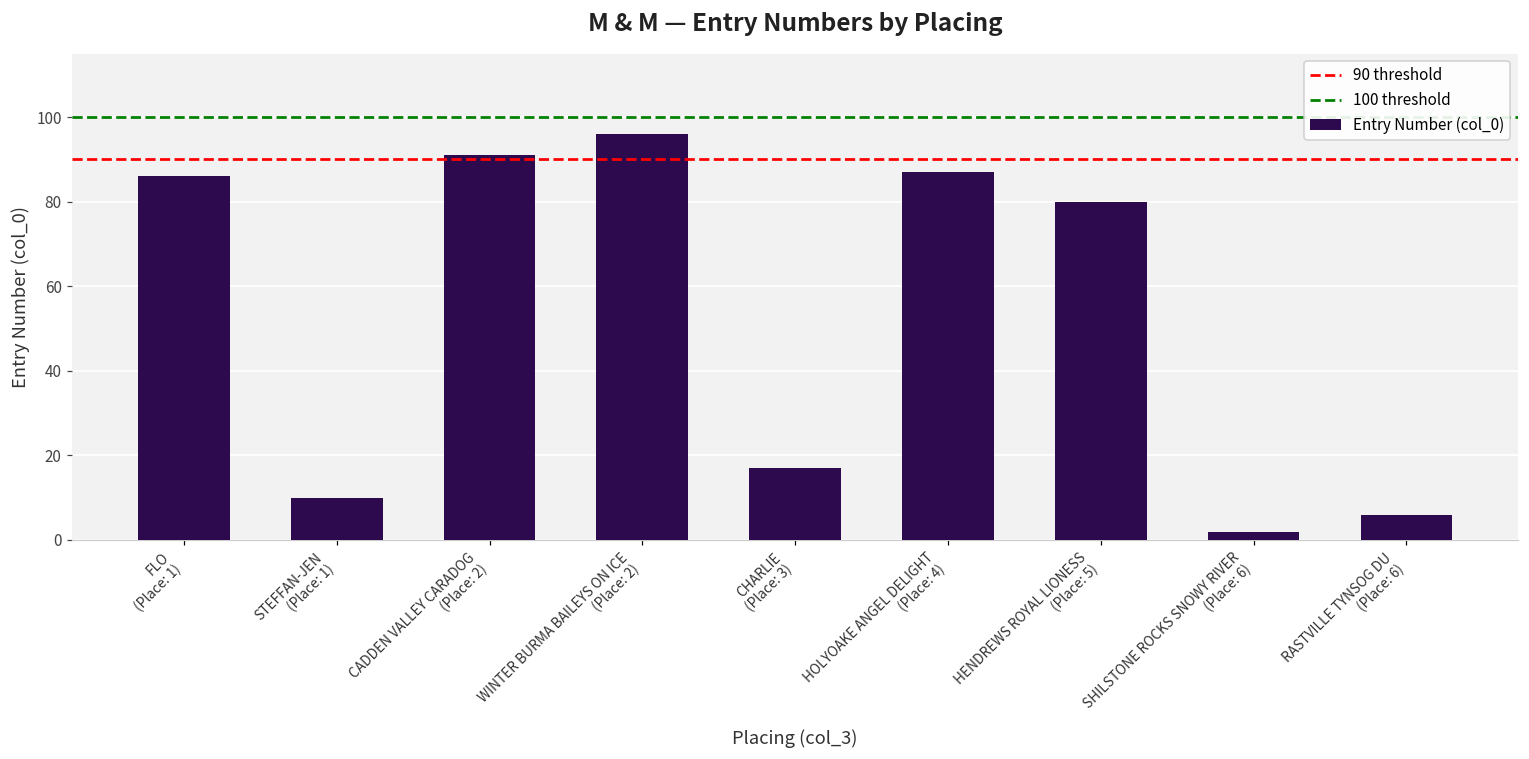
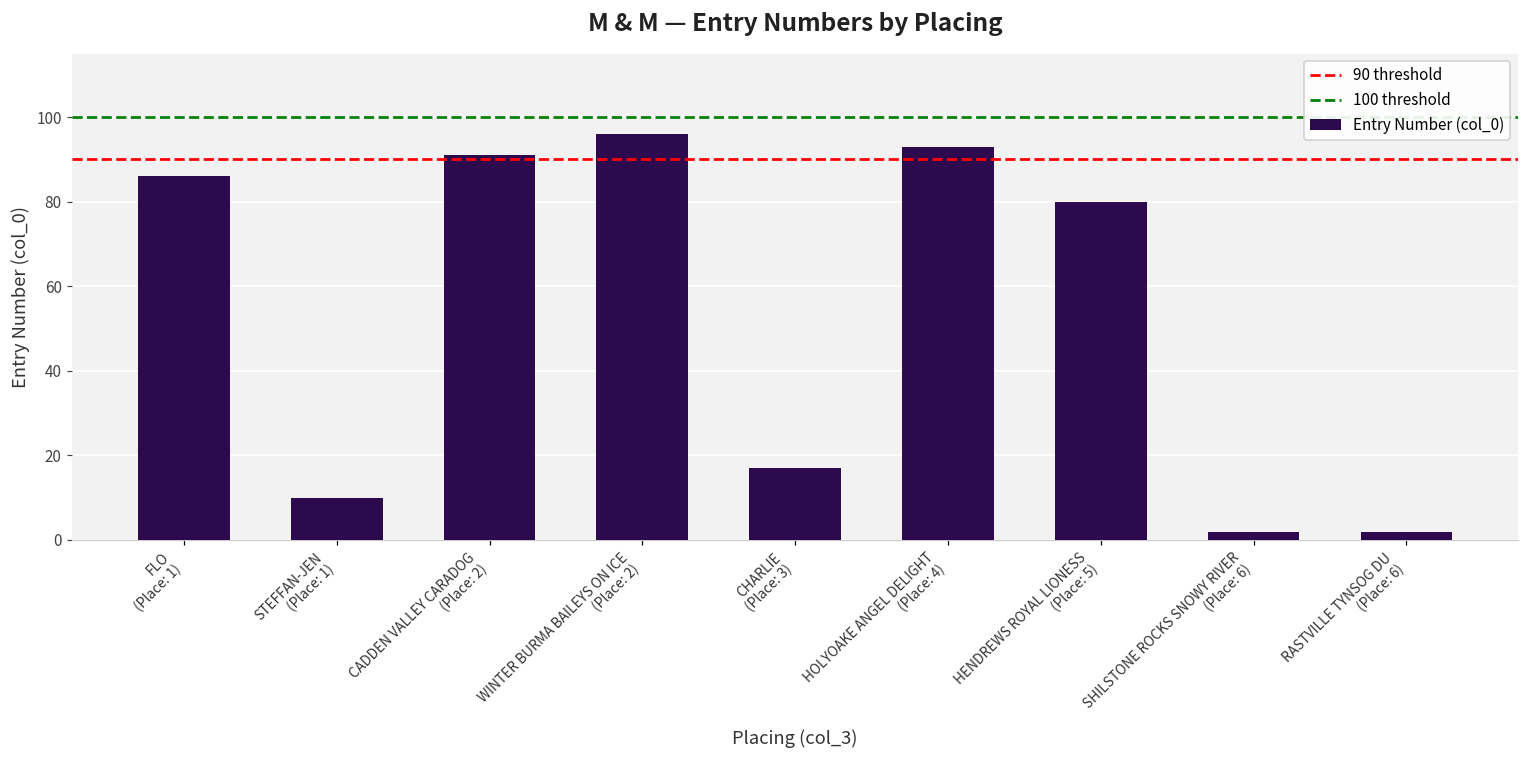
  {
    "FLO (Place: 1)": 86,
    "STEFFAN-JEN (Place: 1)": 10,
    "CADDEN VALLEY CARADOG (Place: 2)": 91,
    "WINTER BURMA BAILEYS ON ICE (Place: 2)": 96,
    "CHARLIE (Place: 3)": 17,
-   "HOLYOAKE ANGEL DELIGHT (Place: 4)": 87,
+   "HOLYOAKE ANGEL DELIGHT (Place: 4)": 93,
    "HENDREWS ROYAL LIONESS (Place: 5)": 80,
    "SHILSTONE ROCKS SNOWY RIVER (Place: 6)": 2,
-   "RASTVILLE TYNSOG DU (Place: 6)": 6
+   "RASTVILLE TYNSOG DU (Place: 6)": 2
  }
